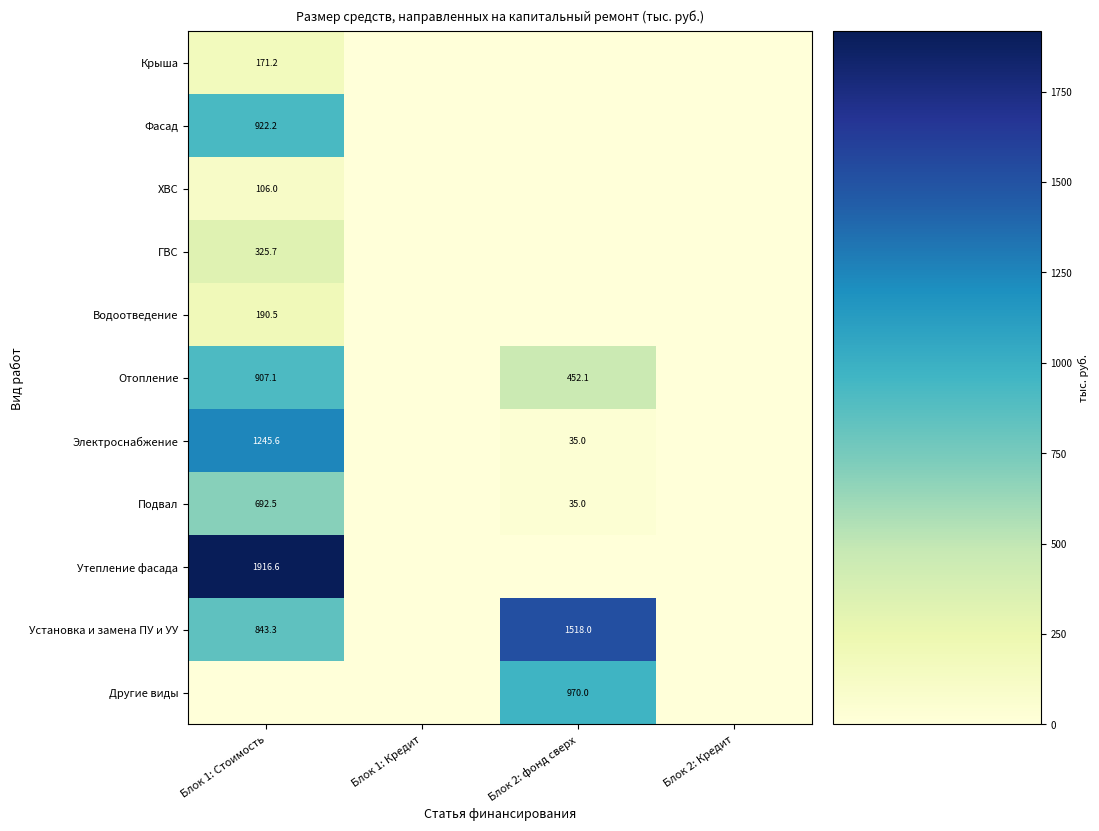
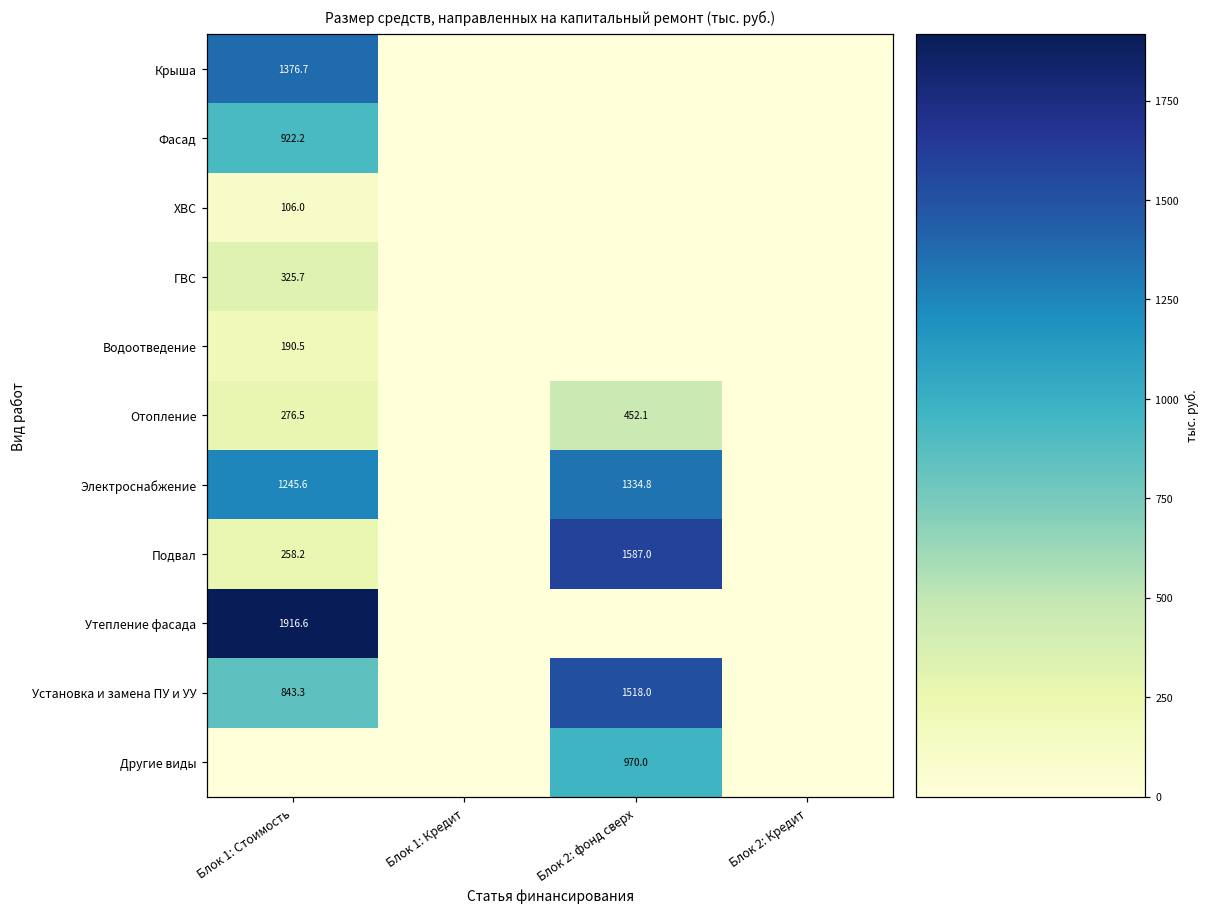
  {
    "Крыша": {
-     "Блок 1: Стоимость": 171.2
+     "Блок 1: Стоимость": 1376.7
    },
    "Фасад": {
      "Блок 1: Стоимость": 922.2
    },
    "ХВС": {
      "Блок 1: Стоимость": 106.0
    },
    "ГВС": {
      "Блок 1: Стоимость": 325.7
    },
    "Водоотведение": {
      "Блок 1: Стоимость": 190.5
    },
    "Отопление": {
-     "Блок 1: Стоимость": 907.1,
+     "Блок 1: Стоимость": 276.5,
      "Блок 2: фонд сверх": 452.1
    },
    "Электроснабжение": {
      "Блок 1: Стоимость": 1245.6,
-     "Блок 2: фонд сверх": 35.0
+     "Блок 2: фонд сверх": 1334.8
    },
    "Подвал": {
-     "Блок 1: Стоимость": 692.5,
-     "Блок 2: фонд сверх": 35.0
+     "Блок 1: Стоимость": 258.2,
+     "Блок 2: фонд сверх": 1587.0
    },
    "Утепление фасада": {
      "Блок 1: Стоимость": 1916.6
    },
    "Установка и замена ПУ и УУ": {
      "Блок 1: Стоимость": 843.3,
      "Блок 2: фонд сверх": 1518.0
    },
    "Другие виды": {
      "Блок 2: фонд сверх": 970.0
    }
  }
